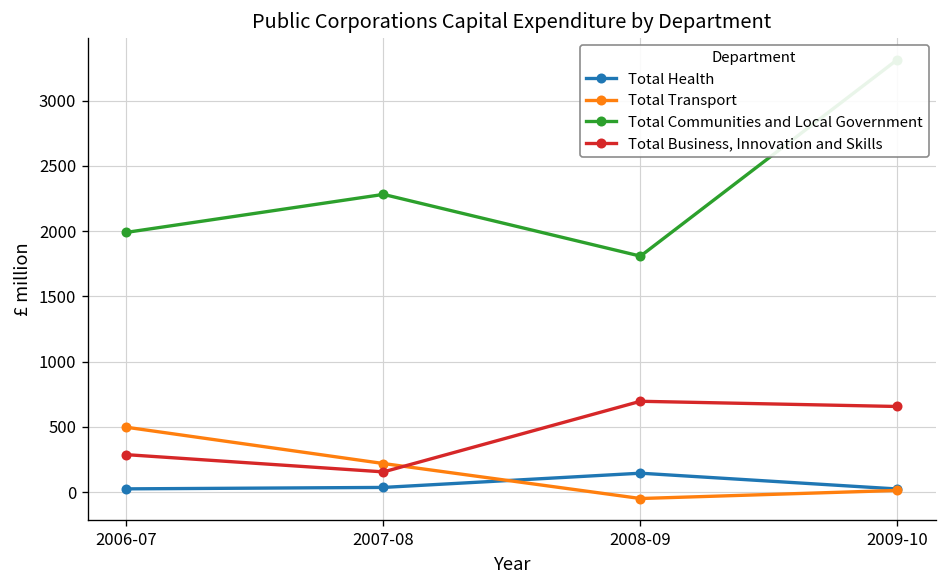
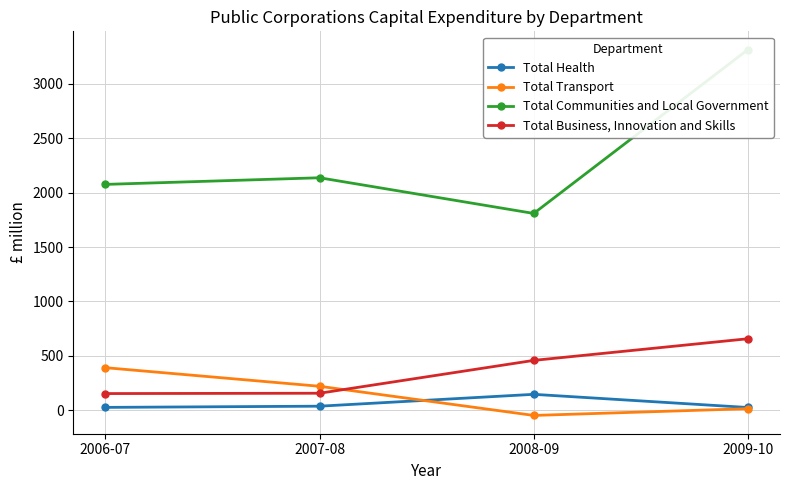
  {
    "Total Health": {
      "2006-07": 30,
      "2007-08": 40,
      "2008-09": 150
    },
    "Total Transport": {
-     "2006-07": 500,
+     "2006-07": 390,
      "2007-08": 220,
      "2008-09": -50
    },
    "Total Communities and Local Government": {
-     "2006-07": 1990,
-     "2007-08": 2280,
+     "2006-07": 2080,
+     "2007-08": 2140,
      "2008-09": 1810
    },
    "Total Business, Innovation and Skills": {
-     "2006-07": 290,
+     "2006-07": 150,
      "2007-08": 160,
-     "2008-09": 700,
+     "2008-09": 460,
      "2009-10": 660
    }
  }
